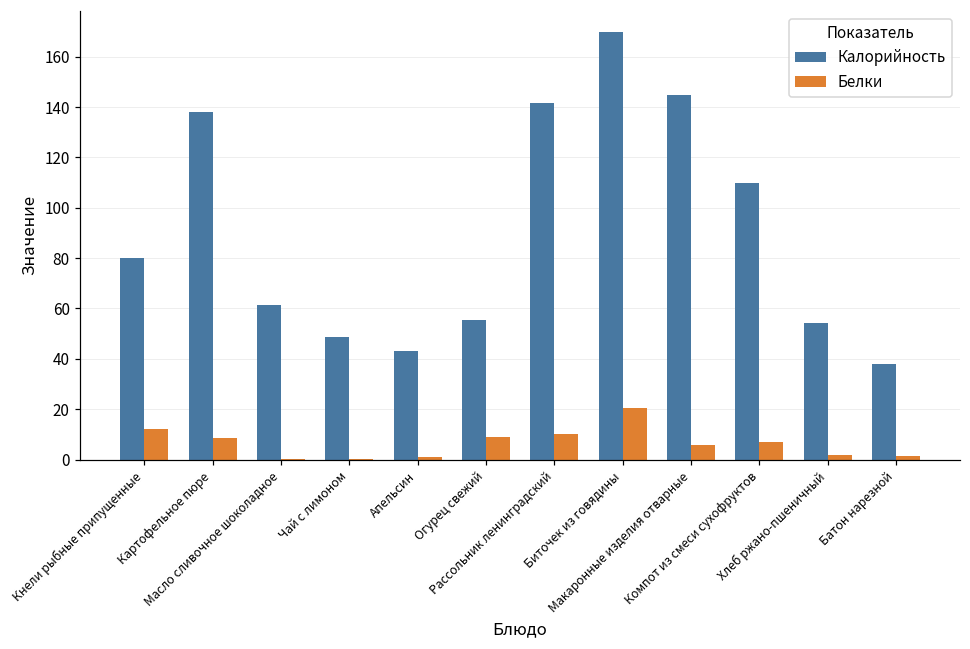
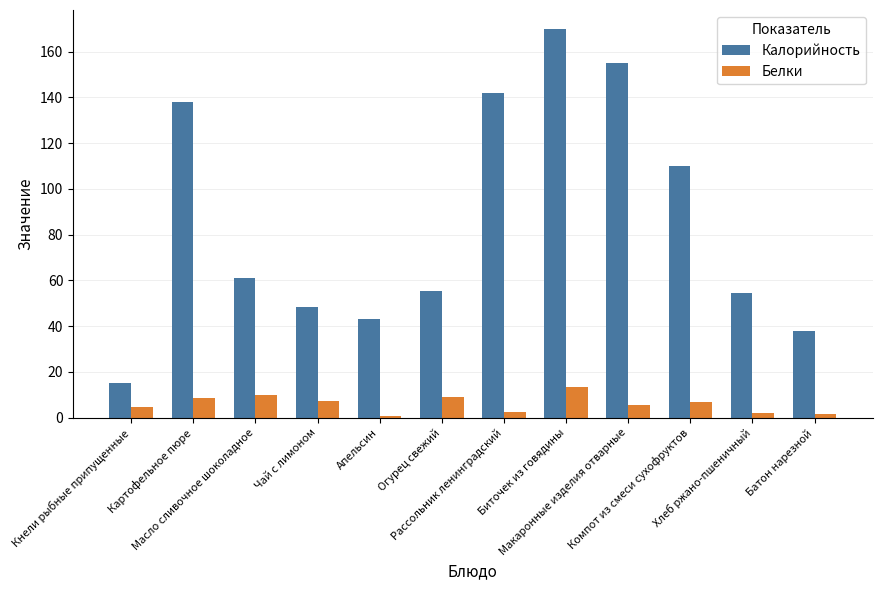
  {
    "Калорийность": {
-     "Кнели рыбные припущенные": 80,
+     "Кнели рыбные припущенные": 15,
      "Картофельное пюре": 138,
      "Масло сливочное шоколадное": 61,
      "Чай с лимоном": 49,
      "Апельсин": 43,
      "Огурец свежий": 56,
      "Рассольник ленинградский": 142,
      "Биточек из говядины": 170,
-     "Макаронные изделия отварные": 145,
+     "Макаронные изделия отварные": 155,
      "Компот из смеси сухофруктов": 110,
      "Хлеб ржано-пшеничный": 54,
      "Батон нарезной": 38
    },
    "Белки": {
-     "Кнели рыбные припущенные": 12,
+     "Кнели рыбные припущенные": 5,
      "Картофельное пюре": 9,
-     "Масло сливочное шоколадное": 0,
-     "Чай с лимоном": 0,
+     "Масло сливочное шоколадное": 10,
+     "Чай с лимоном": 7,
      "Огурец свежий": 9,
-     "Рассольник ленинградский": 10,
-     "Биточек из говядины": 21,
+     "Рассольник ленинградский": 2,
+     "Биточек из говядины": 14,
      "Макаронные изделия отварные": 6,
      "Компот из смеси сухофруктов": 7,
      "Хлеб ржано-пшеничный": 2,
      "Батон нарезной": 2
    }
  }
